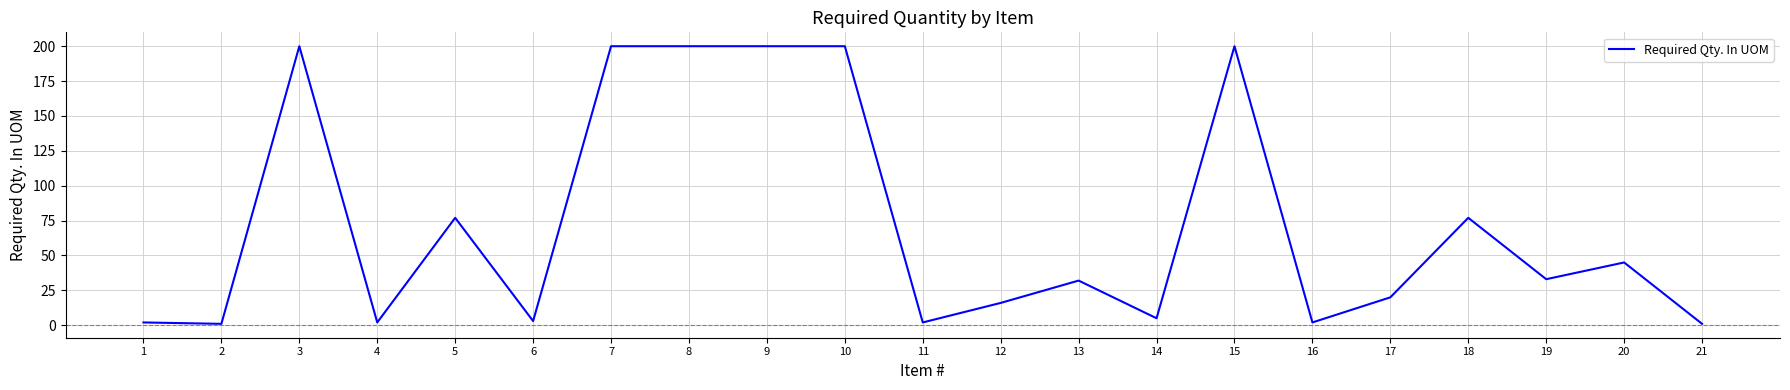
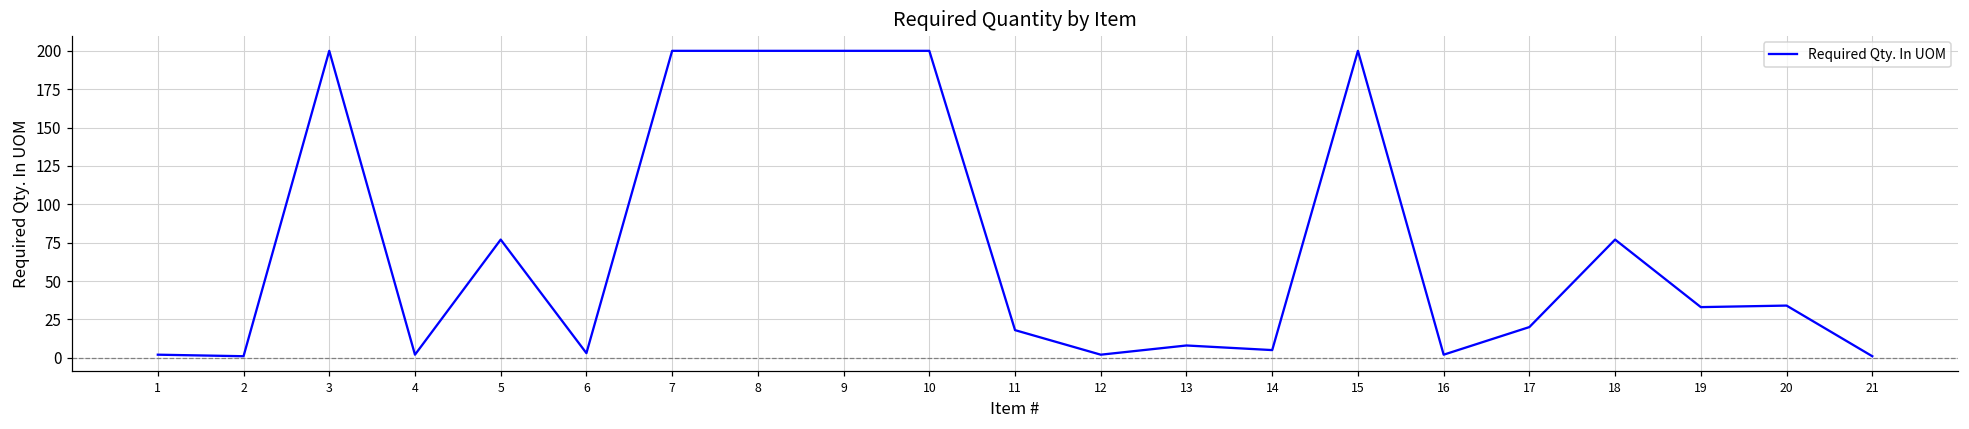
  {
    "1": 2,
    "2": 1,
    "3": 200,
    "4": 2,
    "5": 77,
    "6": 3,
    "7": 200,
    "8": 200,
    "9": 200,
    "10": 200,
-   "11": 2,
-   "12": 16,
-   "13": 32,
+   "11": 18,
+   "12": 2,
+   "13": 8,
    "14": 5,
    "15": 200,
    "16": 2,
    "17": 20,
    "18": 77,
    "19": 33,
-   "20": 45,
+   "20": 34,
    "21": 1
  }
